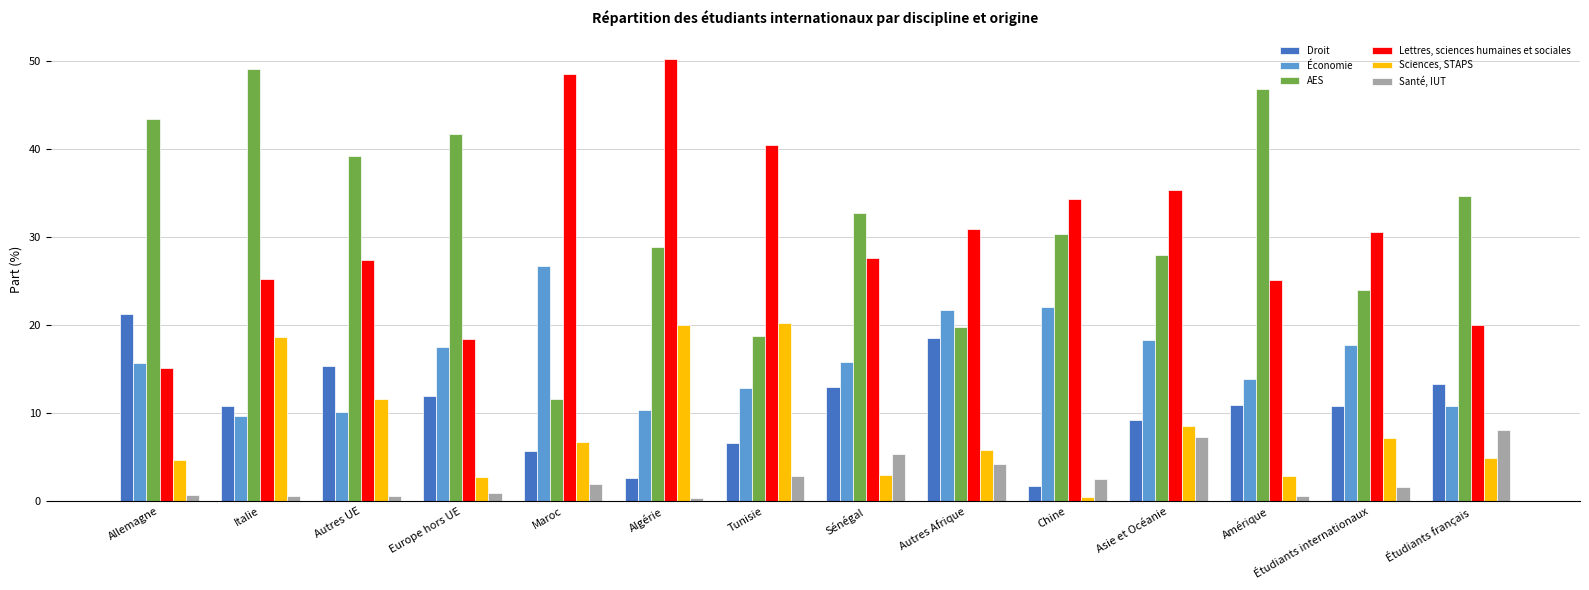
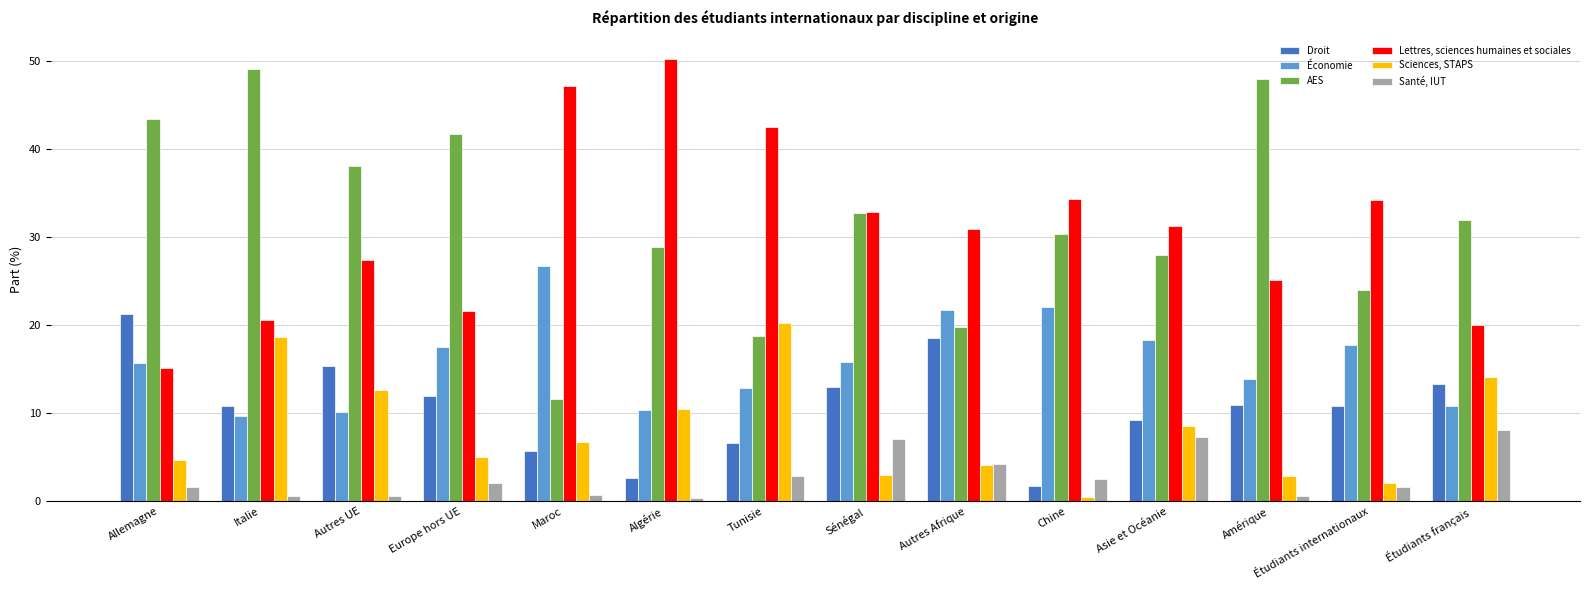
  {
    "AES": {
      "Allemagne": 43,
      "Italie": 49,
-     "Autres UE": 39,
+     "Autres UE": 38,
      "Europe hors UE": 42,
      "Maroc": 12,
      "Algérie": 29,
      "Tunisie": 19,
      "Sénégal": 33,
      "Autres Afrique": 20,
      "Chine": 30,
      "Asie et Océanie": 28,
-     "Amérique": 47,
+     "Amérique": 48,
      "Étudiants internationaux": 24,
-     "Étudiants français": 35
+     "Étudiants français": 32
    },
    "Lettres, sciences humaines et sociales": {
      "Allemagne": 15,
-     "Italie": 25,
+     "Italie": 21,
      "Autres UE": 27,
-     "Europe hors UE": 18,
-     "Maroc": 49,
+     "Europe hors UE": 22,
+     "Maroc": 47,
      "Algérie": 50,
-     "Tunisie": 40,
-     "Sénégal": 28,
+     "Tunisie": 43,
+     "Sénégal": 33,
      "Autres Afrique": 31,
      "Chine": 34,
-     "Asie et Océanie": 35,
+     "Asie et Océanie": 31,
      "Amérique": 25,
-     "Étudiants internationaux": 31,
+     "Étudiants internationaux": 34,
      "Étudiants français": 20
    },
    "Sciences, STAPS": {
      "Allemagne": 5,
      "Italie": 19,
-     "Autres UE": 12,
-     "Europe hors UE": 3,
+     "Autres UE": 13,
+     "Europe hors UE": 5,
      "Maroc": 7,
-     "Algérie": 20,
+     "Algérie": 11,
      "Tunisie": 20,
      "Sénégal": 3,
-     "Autres Afrique": 6,
+     "Autres Afrique": 4,
      "Chine": 1,
      "Asie et Océanie": 9,
      "Amérique": 3,
-     "Étudiants internationaux": 7,
-     "Étudiants français": 5
+     "Étudiants internationaux": 2,
+     "Étudiants français": 14
    },
    "Santé, IUT": {
-     "Allemagne": 1,
+     "Allemagne": 2,
      "Italie": 1,
      "Autres UE": 1,
-     "Europe hors UE": 1,
-     "Maroc": 2,
+     "Europe hors UE": 2,
+     "Maroc": 1,
      "Algérie": 0,
      "Tunisie": 3,
-     "Sénégal": 5,
+     "Sénégal": 7,
      "Autres Afrique": 4,
      "Chine": 3,
      "Asie et Océanie": 7,
      "Amérique": 1,
      "Étudiants internationaux": 2,
      "Étudiants français": 8
    }
  }
